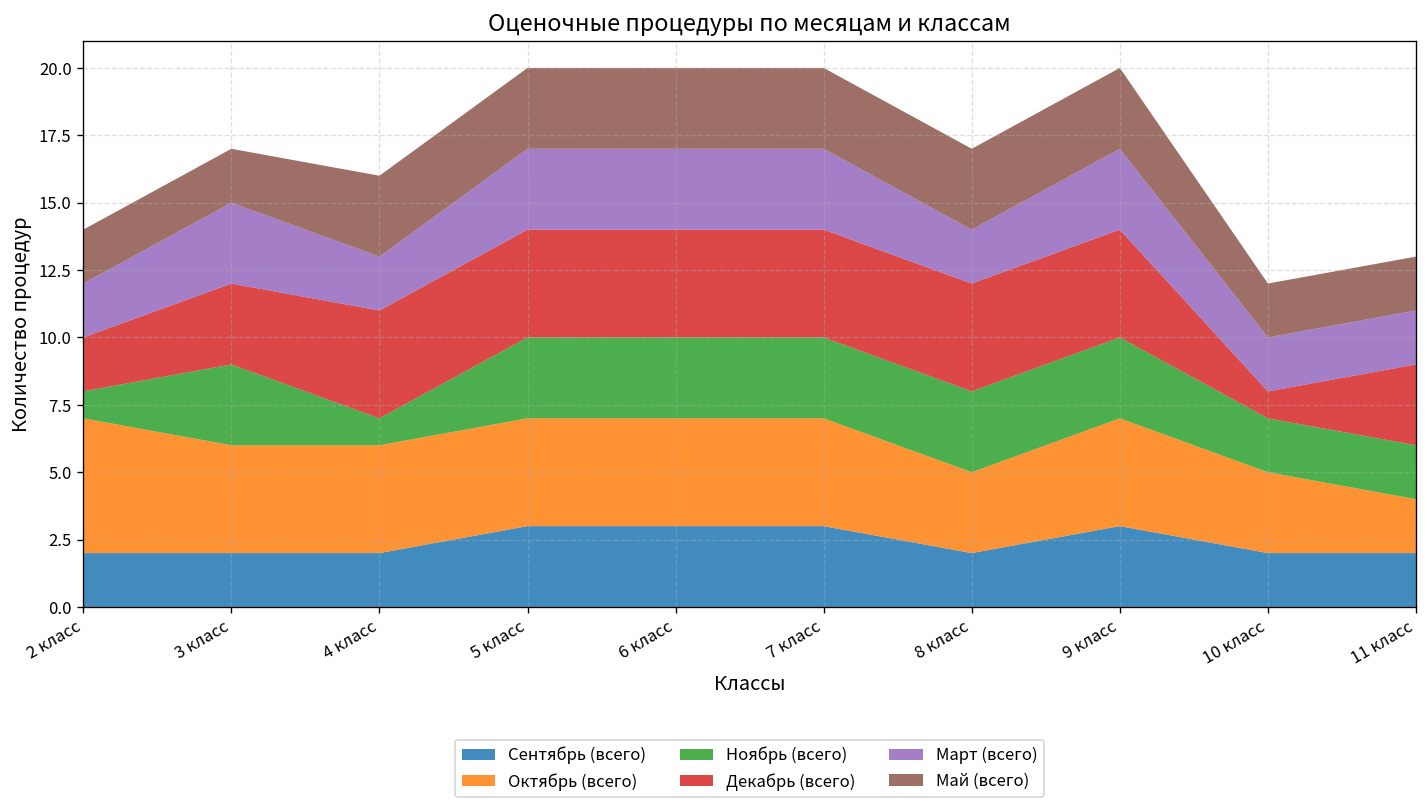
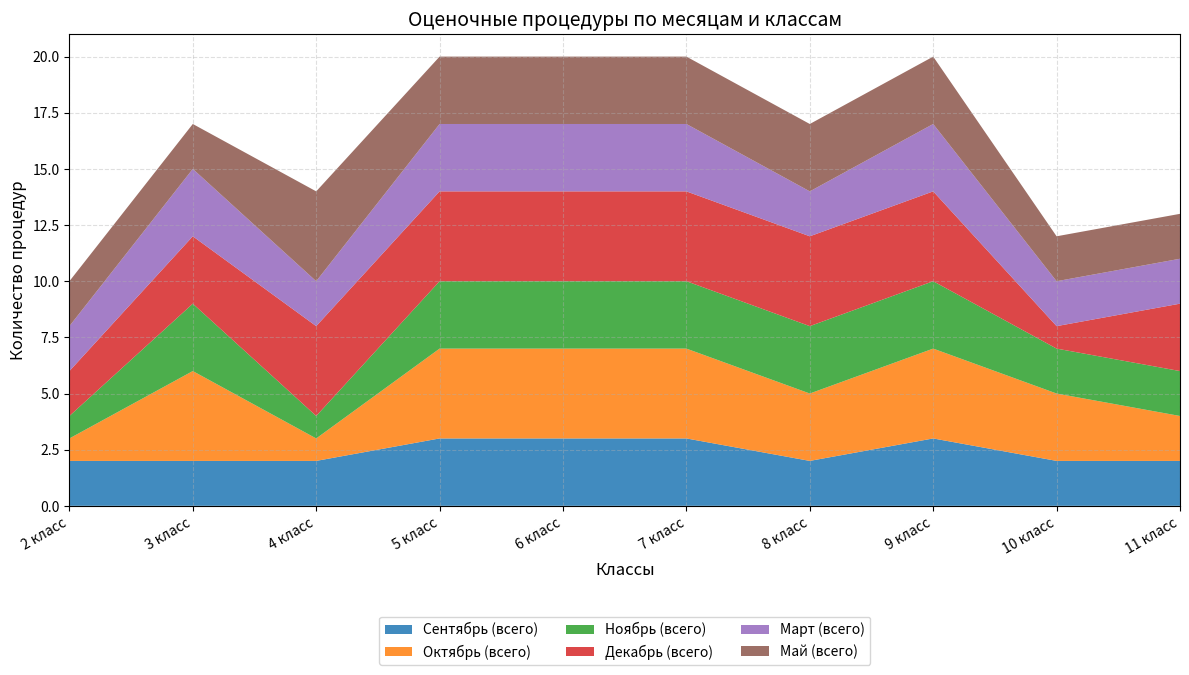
  {
    "Сентябрь (всего)": {
      "2 класс": 2,
      "3 класс": 2,
      "4 класс": 2,
      "5 класс": 3,
      "6 класс": 3,
      "7 класс": 3,
      "8 класс": 2,
      "9 класс": 3,
      "10 класс": 2,
      "11 класс": 2
    },
    "Октябрь (всего)": {
-     "2 класс": 5,
+     "2 класс": 1,
      "3 класс": 4,
-     "4 класс": 4,
+     "4 класс": 1,
      "5 класс": 4,
      "6 класс": 4,
      "7 класс": 4,
      "8 класс": 3,
      "9 класс": 4,
      "10 класс": 3,
      "11 класс": 2
    },
    "Ноябрь (всего)": {
      "2 класс": 1,
      "3 класс": 3,
      "4 класс": 1,
      "5 класс": 3,
      "6 класс": 3,
      "7 класс": 3,
      "8 класс": 3,
      "9 класс": 3,
      "10 класс": 2,
      "11 класс": 2
    },
    "Декабрь (всего)": {
      "2 класс": 2,
      "3 класс": 3,
      "4 класс": 4,
      "5 класс": 4,
      "6 класс": 4,
      "7 класс": 4,
      "8 класс": 4,
      "9 класс": 4,
      "10 класс": 1,
      "11 класс": 3
    },
    "Март (всего)": {
      "2 класс": 2,
      "3 класс": 3,
      "4 класс": 2,
      "5 класс": 3,
      "6 класс": 3,
      "7 класс": 3,
      "8 класс": 2,
      "9 класс": 3,
      "10 класс": 2,
      "11 класс": 2
    },
    "Май (всего)": {
      "2 класс": 2,
      "3 класс": 2,
-     "4 класс": 3,
+     "4 класс": 4,
      "5 класс": 3,
      "6 класс": 3,
      "7 класс": 3,
      "8 класс": 3,
      "9 класс": 3,
      "10 класс": 2,
      "11 класс": 2
    }
  }
